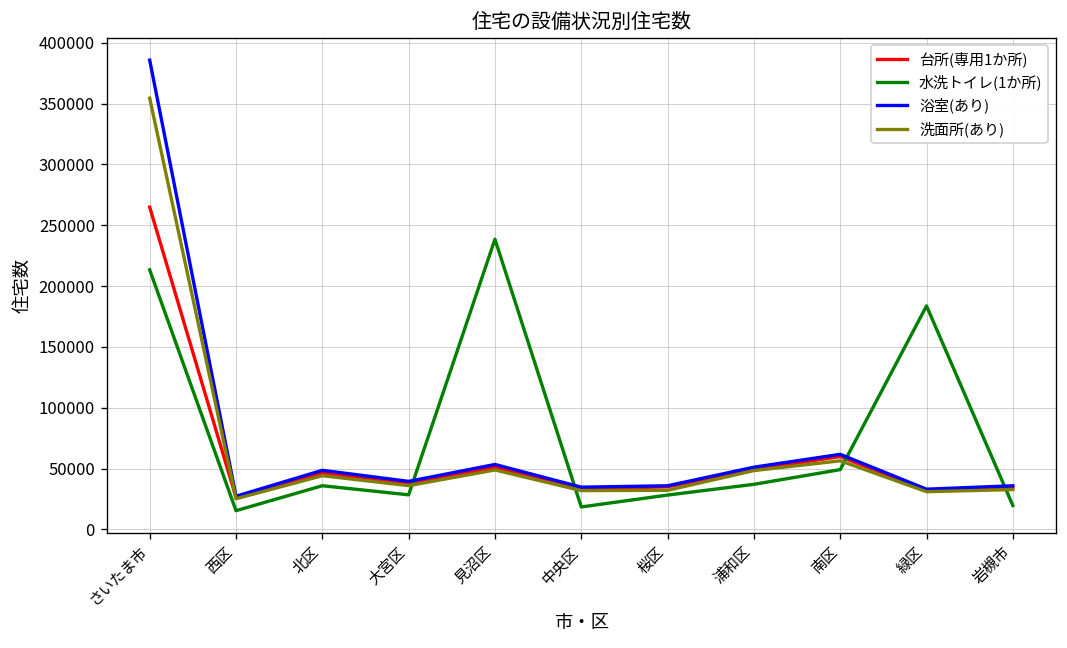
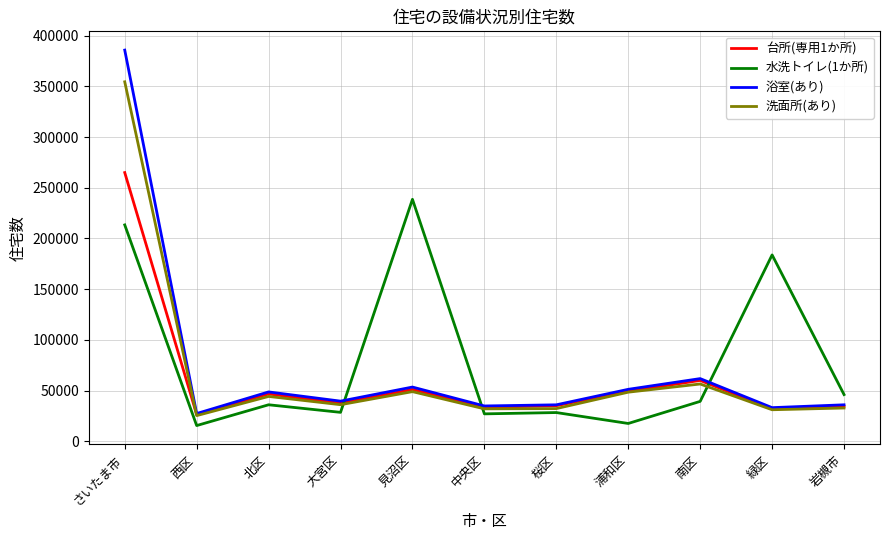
  {
    "台所(専用1か所)": {
      "さいたま市": 265000
    },
    "水洗トイレ(1か所)": {
      "さいたま市": 213000,
      "西区": 15000,
      "北区": 36000,
      "大宮区": 28000,
      "見沼区": 239000,
-     "中央区": 19000,
+     "中央区": 27000,
      "桜区": 28000,
-     "浦和区": 37000,
-     "南区": 49000,
+     "浦和区": 18000,
+     "南区": 39000,
      "緑区": 184000,
-     "岩槻市": 20000
+     "岩槻市": 46000
    },
    "浴室(あり)": {
      "さいたま市": 386000
    },
    "洗面所(あり)": {
      "さいたま市": 354000,
      "桜区": 32000,
      "南区": 56000
    }
  }
